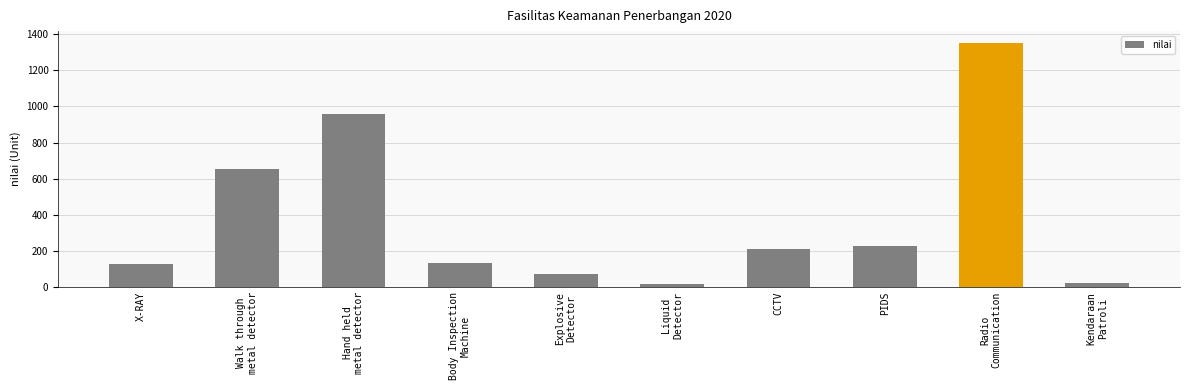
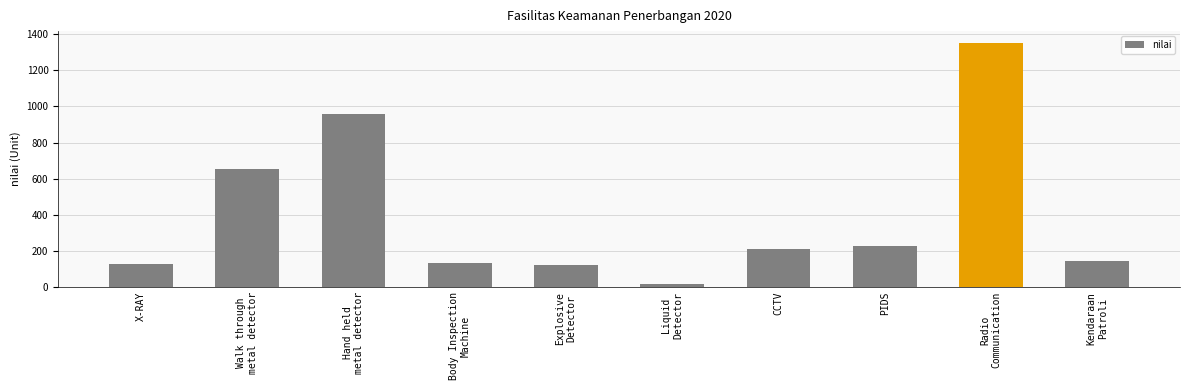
  {
    "X-RAY": 130,
    "Walk through metal detector": 650,
    "Hand held metal detector": 960,
    "Body Inspection Machine": 130,
-   "Explosive Detector": 70,
+   "Explosive Detector": 120,
    "Liquid Detector": 10,
    "CCTV": 210,
    "PIDS": 230,
    "Radio Communication": 1350,
-   "Kendaraan Patroli": 20
+   "Kendaraan Patroli": 140
  }
